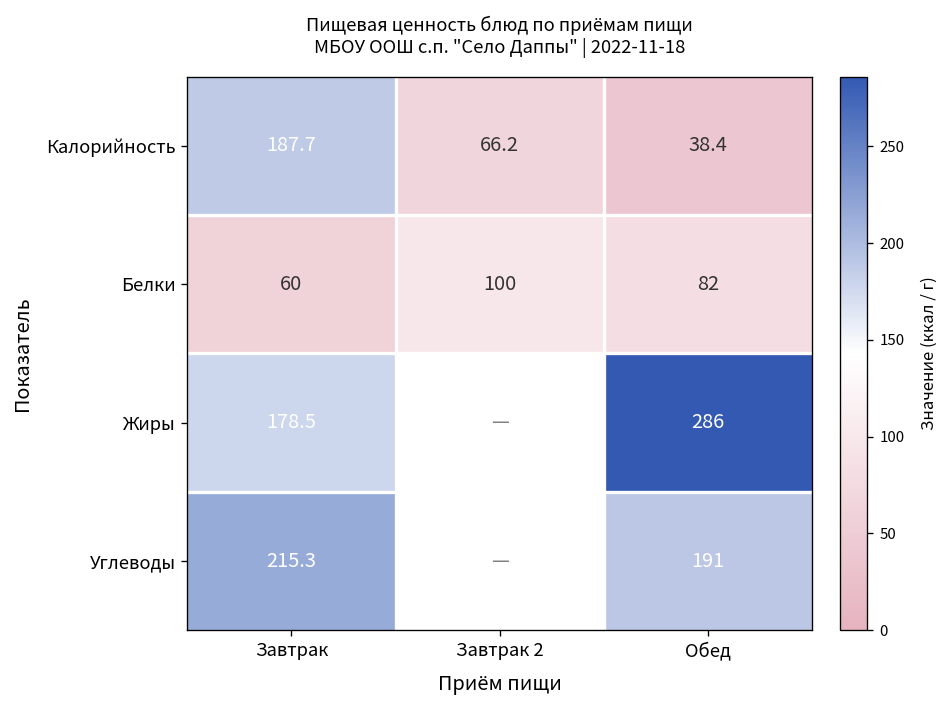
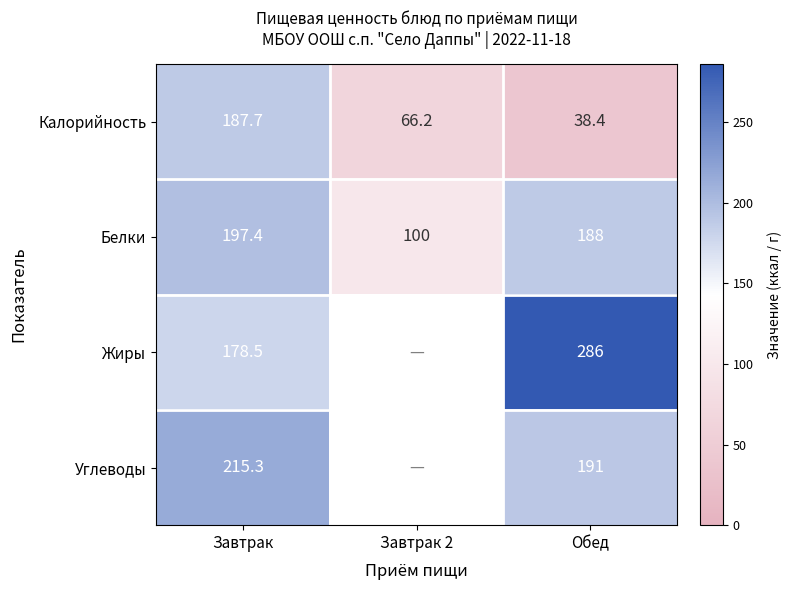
  {
    "Калорийность": {
      "Завтрак": 187.7,
      "Завтрак 2": 66.2,
      "Обед": 38.4
    },
    "Белки": {
-     "Завтрак": 60,
+     "Завтрак": 197.4,
      "Завтрак 2": 100,
-     "Обед": 82
+     "Обед": 188
    },
    "Жиры": {
      "Завтрак": 178.5,
      "Обед": 286
    },
    "Углеводы": {
      "Завтрак": 215.3,
      "Обед": 191
    }
  }
